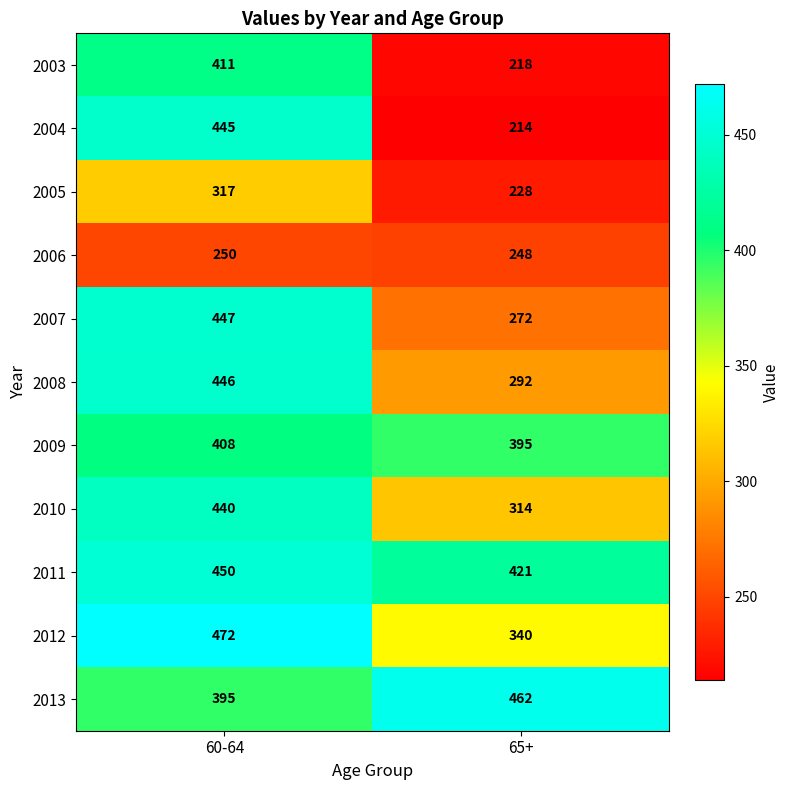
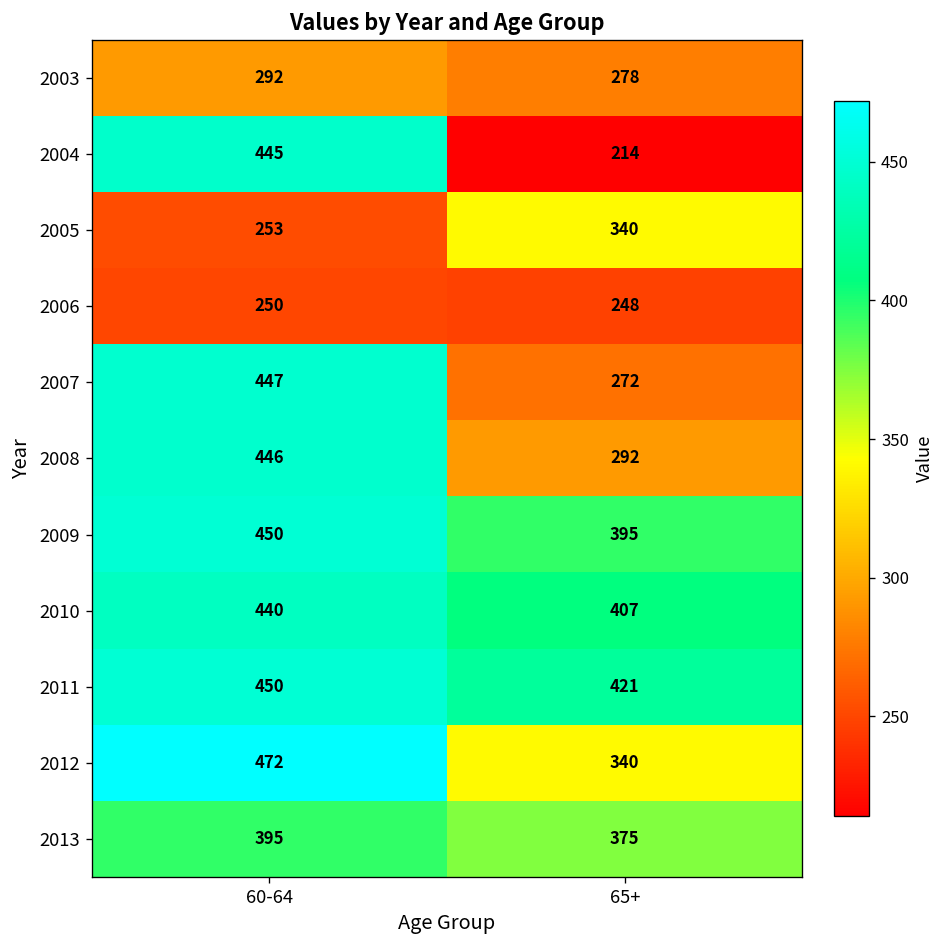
  {
    "2003": {
-     "60-64": 411,
-     "65+": 218
+     "60-64": 292,
+     "65+": 278
    },
    "2004": {
      "60-64": 445,
      "65+": 214
    },
    "2005": {
-     "60-64": 317,
-     "65+": 228
+     "60-64": 253,
+     "65+": 340
    },
    "2006": {
      "60-64": 250,
      "65+": 248
    },
    "2007": {
      "60-64": 447,
      "65+": 272
    },
    "2008": {
      "60-64": 446,
      "65+": 292
    },
    "2009": {
-     "60-64": 408,
+     "60-64": 450,
      "65+": 395
    },
    "2010": {
      "60-64": 440,
-     "65+": 314
+     "65+": 407
    },
    "2011": {
      "60-64": 450,
      "65+": 421
    },
    "2012": {
      "60-64": 472,
      "65+": 340
    },
    "2013": {
      "60-64": 395,
-     "65+": 462
+     "65+": 375
    }
  }
